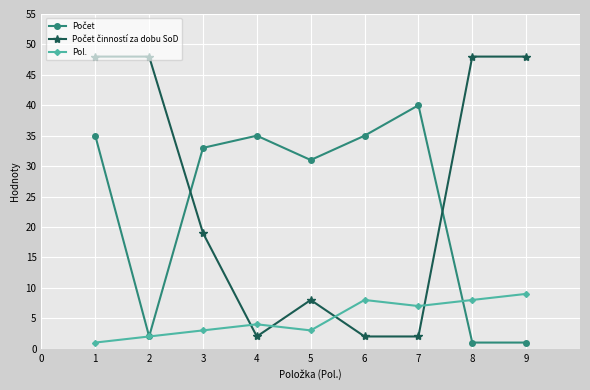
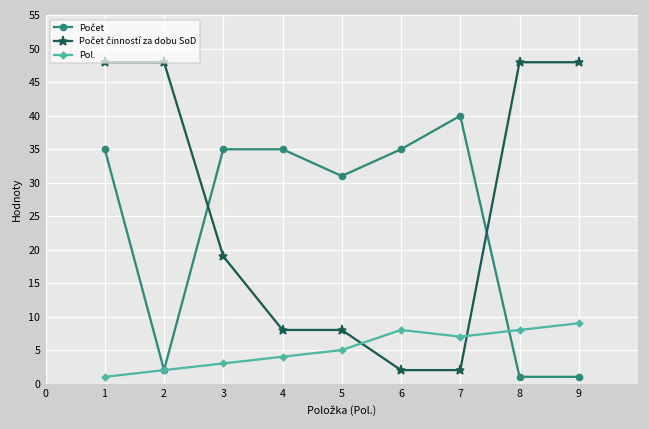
  {
    "Počet": {
      "1": 35,
-     "3": 33,
+     "3": 35,
      "4": 35,
      "5": 31,
      "6": 35,
      "7": 40,
      "8": 1,
      "9": 1
    },
    "Počet činností za dobu SoD": {
      "3": 19,
-     "4": 2,
+     "4": 8,
      "5": 8,
      "6": 2,
      "7": 2,
      "8": 48,
      "9": 48
    },
    "Pol.": {
      "1": 1,
      "3": 3,
      "4": 4,
-     "5": 3,
+     "5": 5,
      "6": 8,
      "7": 7,
      "8": 8,
      "9": 9
    }
  }
